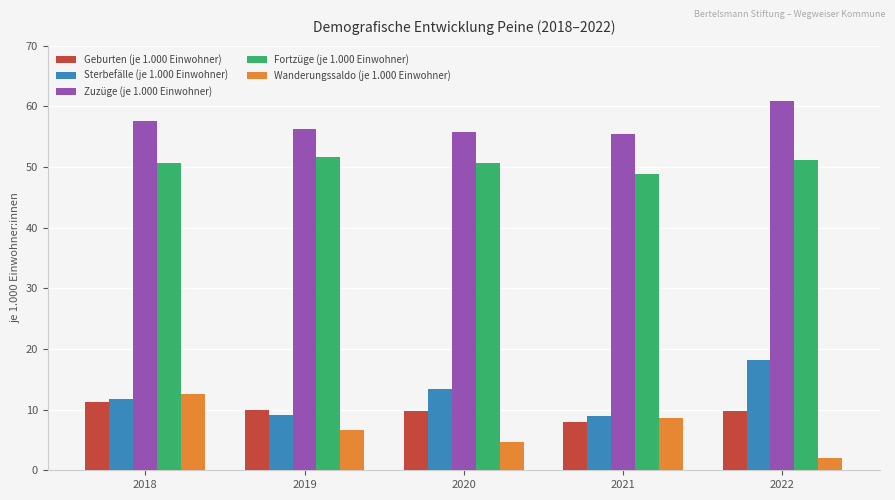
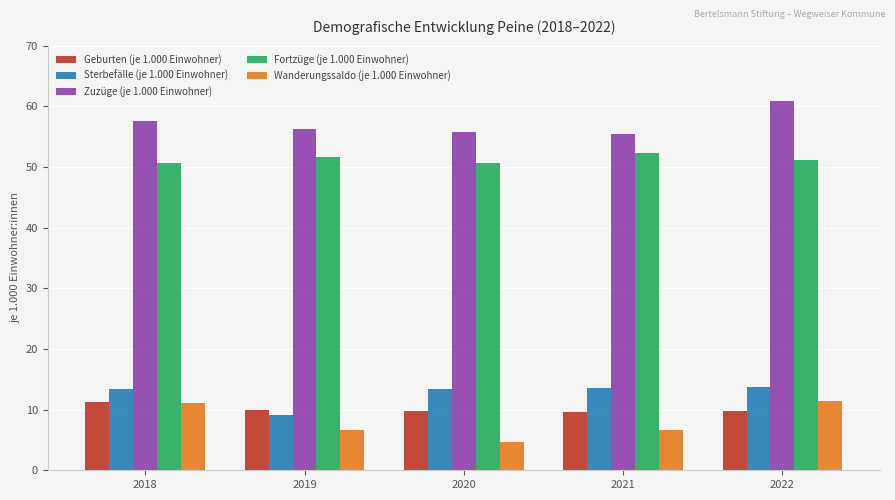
  {
    "Geburten (je 1.000 Einwohner)": {
      "2018": 11,
      "2019": 10,
      "2020": 10,
-     "2021": 8,
+     "2021": 10,
      "2022": 10
    },
    "Sterbefälle (je 1.000 Einwohner)": {
-     "2018": 12,
+     "2018": 13,
      "2019": 9,
      "2020": 13,
-     "2021": 9,
-     "2022": 18
+     "2021": 14,
+     "2022": 14
    },
    "Zuzüge (je 1.000 Einwohner)": {
      "2018": 58,
      "2019": 56,
      "2020": 56,
      "2021": 56,
      "2022": 61
    },
    "Fortzüge (je 1.000 Einwohner)": {
      "2018": 51,
      "2019": 52,
      "2020": 51,
-     "2021": 49,
+     "2021": 52,
      "2022": 51
    },
    "Wanderungssaldo (je 1.000 Einwohner)": {
-     "2018": 13,
+     "2018": 11,
      "2019": 7,
      "2020": 5,
-     "2021": 9,
-     "2022": 2
+     "2021": 7,
+     "2022": 11
    }
  }
